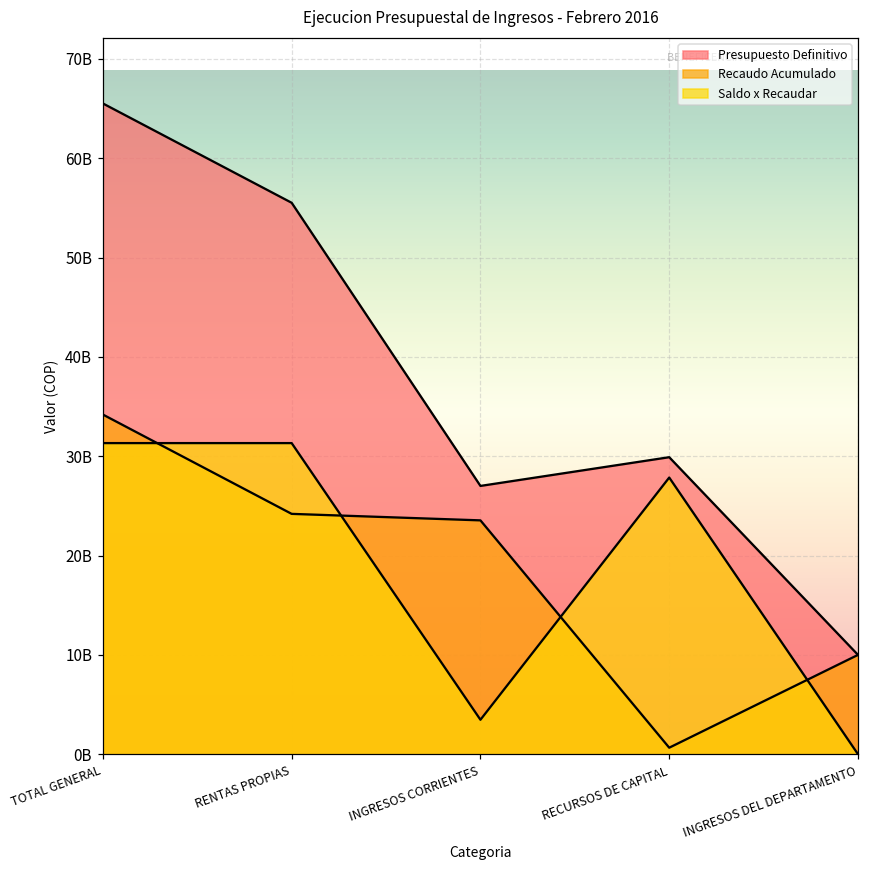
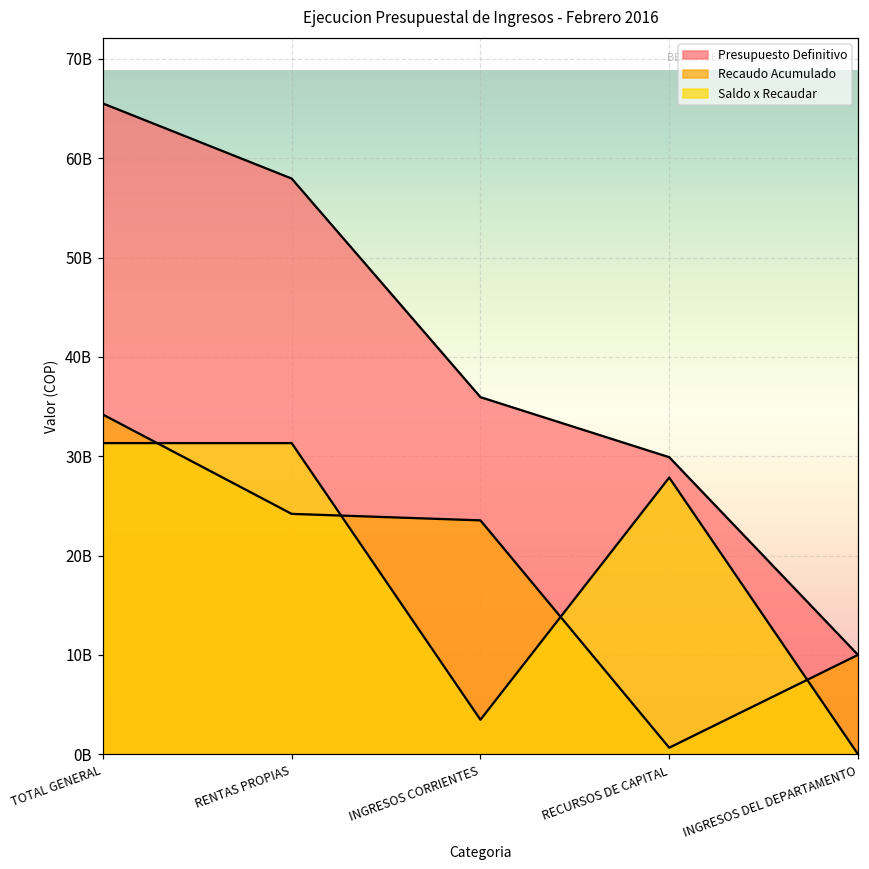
  {
    "Presupuesto Definitivo": {
      "TOTAL GENERAL": 66000000000,
-     "RENTAS PROPIAS": 56000000000,
-     "INGRESOS CORRIENTES": 27000000000,
+     "RENTAS PROPIAS": 58000000000,
+     "INGRESOS CORRIENTES": 36000000000,
      "RECURSOS DE CAPITAL": 30000000000
    }
  }
